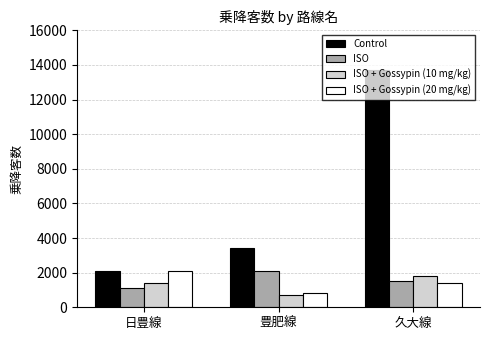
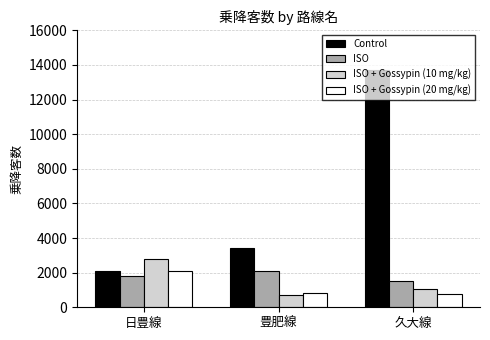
  {
    "Control": {
      "日豊線": 2100,
      "豊肥線": 3400
    },
    "ISO": {
-     "日豊線": 1100,
+     "日豊線": 1800,
      "豊肥線": 2100,
      "久大線": 1500
    },
    "ISO + Gossypin (10 mg/kg)": {
-     "日豊線": 1400,
+     "日豊線": 2800,
      "豊肥線": 700,
-     "久大線": 1800
+     "久大線": 1000
    },
    "ISO + Gossypin (20 mg/kg)": {
      "日豊線": 2100,
      "豊肥線": 900,
-     "久大線": 1400
+     "久大線": 800
    }
  }
